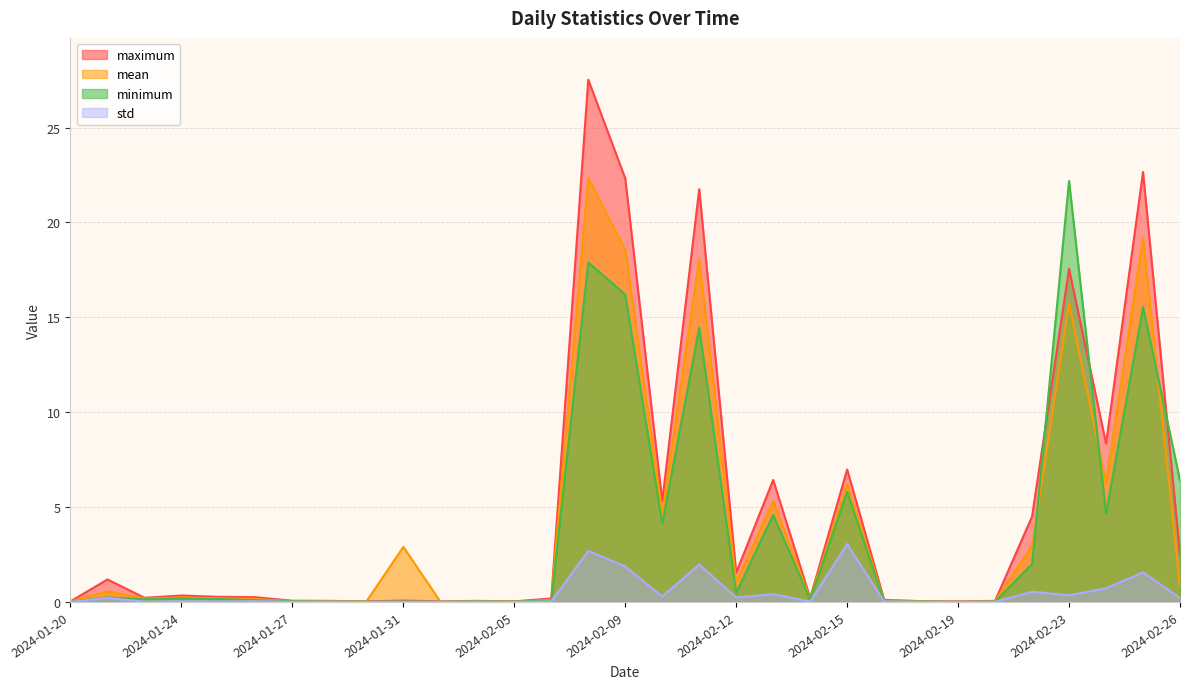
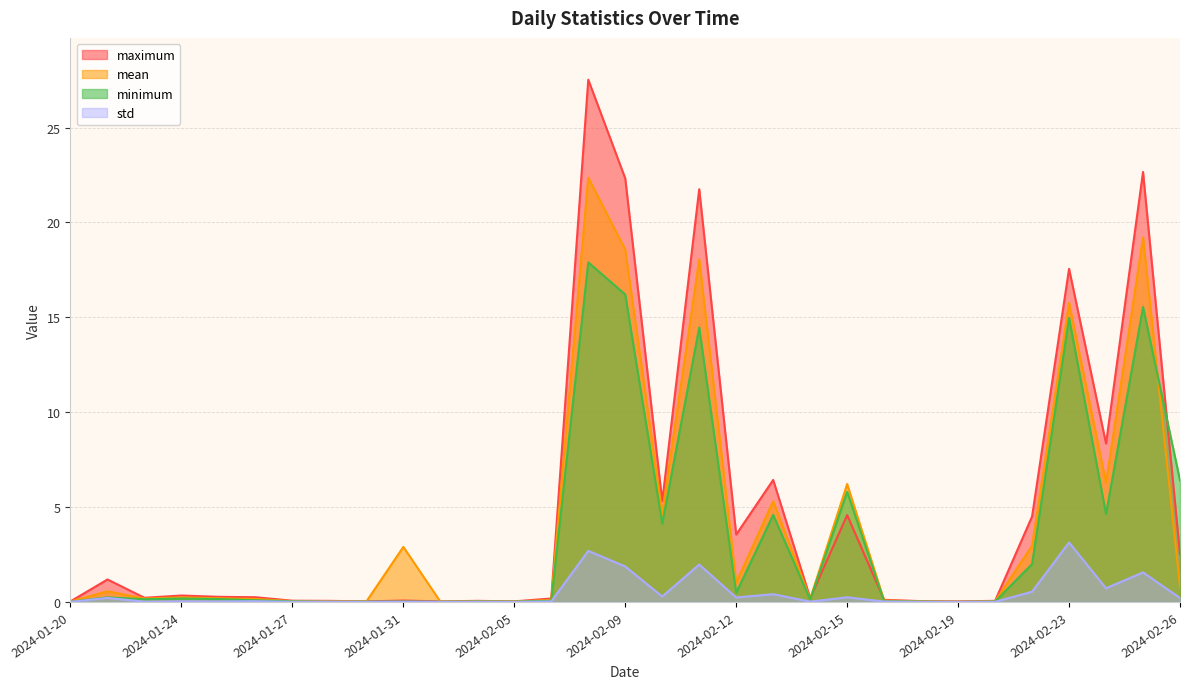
  {
    "maximum": {
      "2024-02-09": 22.3,
-     "2024-02-12": 1.5,
-     "2024-02-15": 7.0,
+     "2024-02-12": 3.6,
+     "2024-02-15": 4.6,
      "2024-02-23": 17.6,
      "2024-02-26": 2.5
    },
    "mean": {
      "2024-01-31": 2.9,
      "2024-02-09": 18.6,
      "2024-02-12": 1.0,
      "2024-02-15": 6.2,
      "2024-02-23": 15.8,
      "2024-02-26": 0.8
    },
    "minimum": {
      "2024-02-09": 16.2,
      "2024-02-12": 0.5,
      "2024-02-15": 5.8,
-     "2024-02-23": 22.2,
+     "2024-02-23": 15.0,
      "2024-02-26": 6.4
    },
    "std": {
      "2024-01-24": 0.0,
      "2024-02-09": 1.9,
      "2024-02-12": 0.2,
-     "2024-02-15": 3.0,
-     "2024-02-23": 0.4,
+     "2024-02-15": 0.2,
+     "2024-02-23": 3.1,
      "2024-02-26": 0.2
    }
  }
